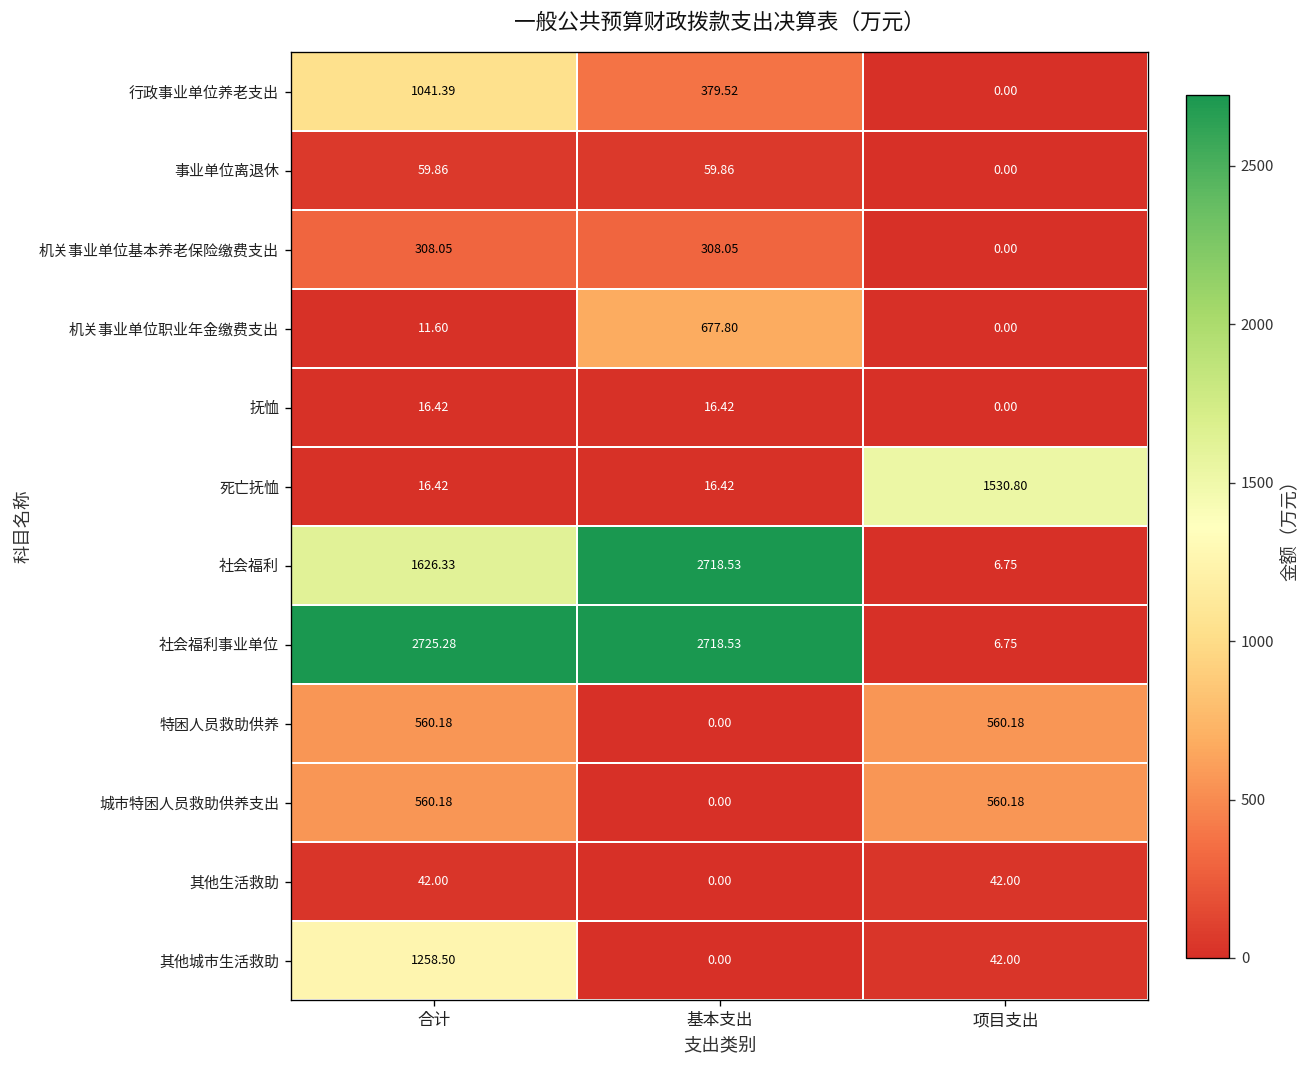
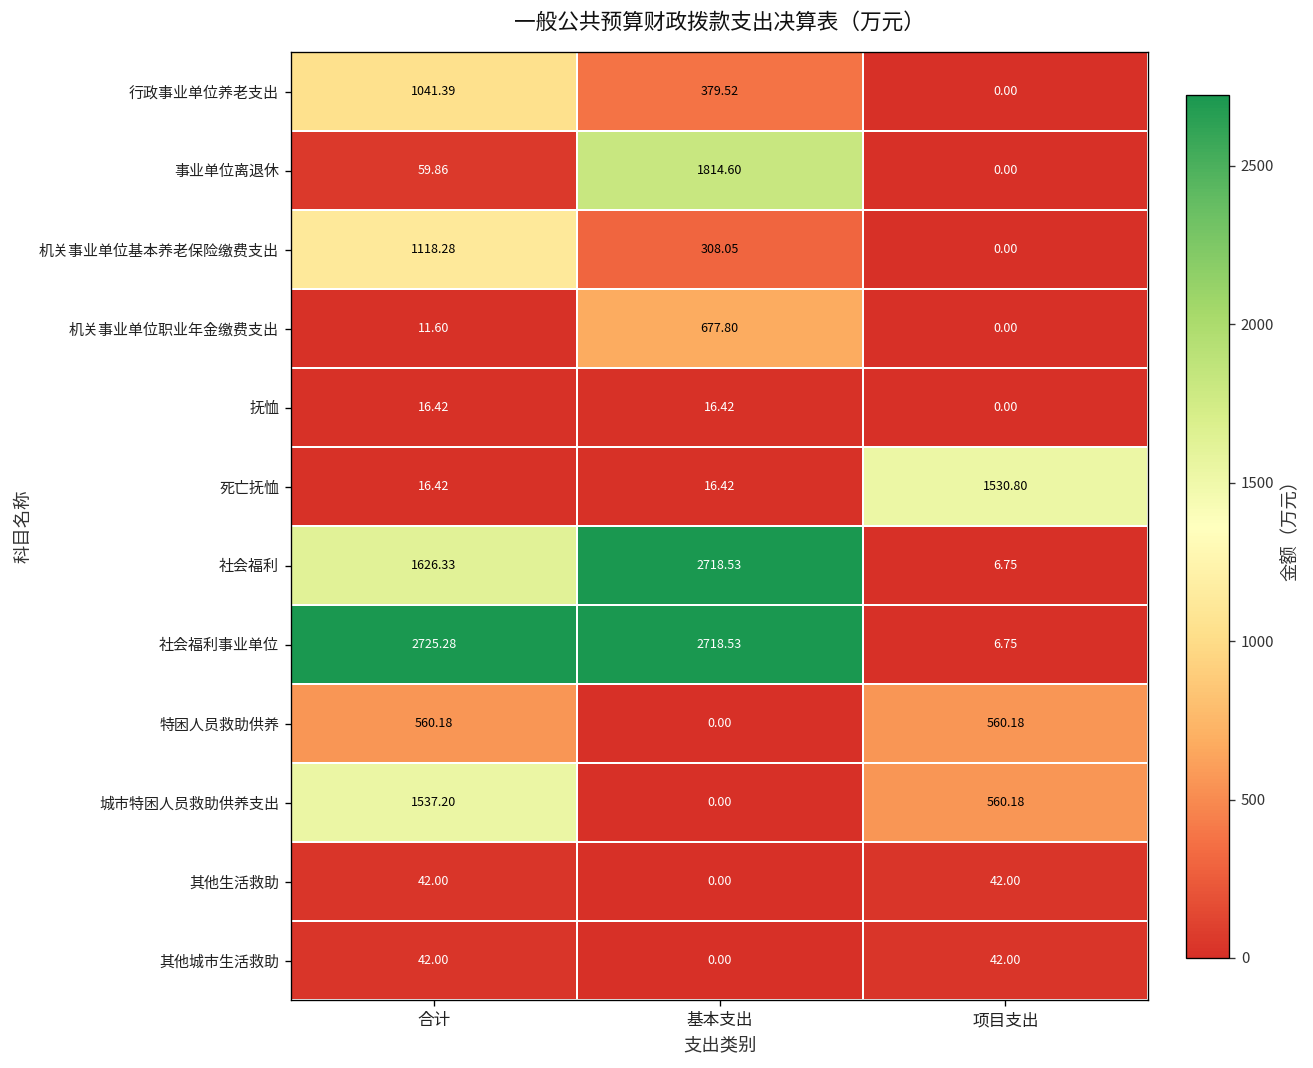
  {
    "行政事业单位养老支出": {
      "合计": 1041.39,
      "基本支出": 379.52,
      "项目支出": 0.00
    },
    "事业单位离退休": {
      "合计": 59.86,
-     "基本支出": 59.86,
+     "基本支出": 1814.60,
      "项目支出": 0.00
    },
    "机关事业单位基本养老保险缴费支出": {
-     "合计": 308.05,
+     "合计": 1118.28,
      "基本支出": 308.05,
      "项目支出": 0.00
    },
    "机关事业单位职业年金缴费支出": {
      "合计": 11.60,
      "基本支出": 677.80,
      "项目支出": 0.00
    },
    "抚恤": {
      "合计": 16.42,
      "基本支出": 16.42,
      "项目支出": 0.00
    },
    "死亡抚恤": {
      "合计": 16.42,
      "基本支出": 16.42,
      "项目支出": 1530.80
    },
    "社会福利": {
      "合计": 1626.33,
      "基本支出": 2718.53,
      "项目支出": 6.75
    },
    "社会福利事业单位": {
      "合计": 2725.28,
      "基本支出": 2718.53,
      "项目支出": 6.75
    },
    "特困人员救助供养": {
      "合计": 560.18,
      "基本支出": 0.00,
      "项目支出": 560.18
    },
    "城市特困人员救助供养支出": {
-     "合计": 560.18,
+     "合计": 1537.20,
      "基本支出": 0.00,
      "项目支出": 560.18
    },
    "其他生活救助": {
      "合计": 42.00,
      "基本支出": 0.00,
      "项目支出": 42.00
    },
    "其他城市生活救助": {
-     "合计": 1258.50,
+     "合计": 42.00,
      "基本支出": 0.00,
      "项目支出": 42.00
    }
  }
